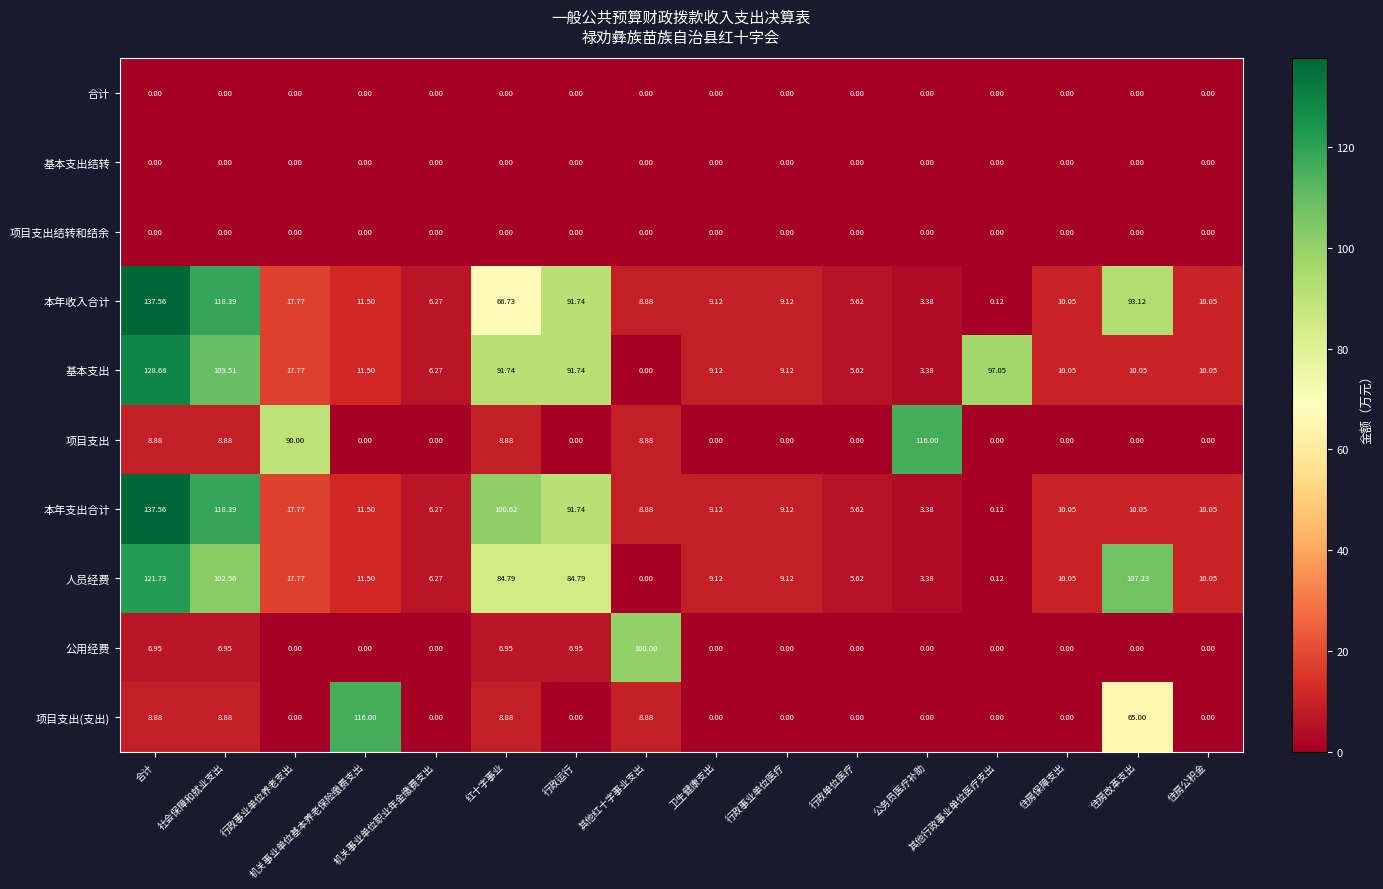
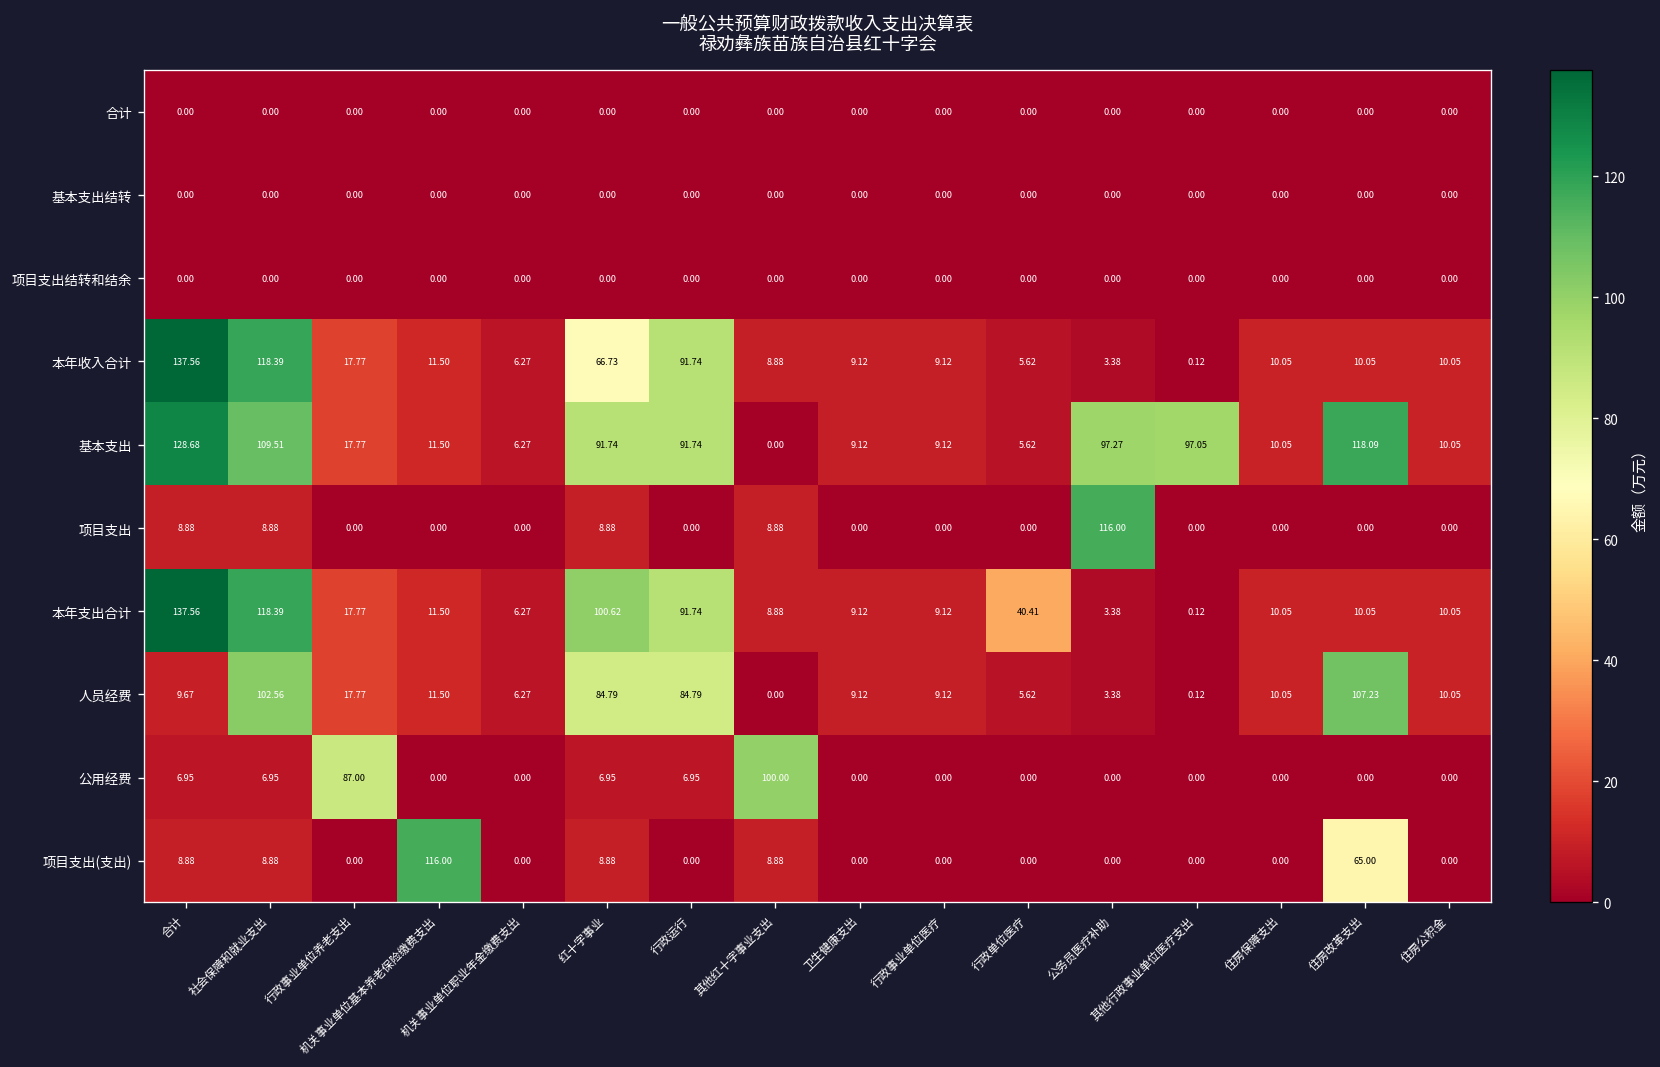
  {
    "合计": {
      "合计": 0.00,
      "社会保障和就业支出": 0.00,
      "行政事业单位养老支出": 0.00,
      "机关事业单位基本养老保险缴费支出": 0.00,
      "机关事业单位职业年金缴费支出": 0.00,
      "红十字事业": 0.00,
      "行政运行": 0.00,
      "其他红十字事业支出": 0.00,
      "卫生健康支出": 0.00,
      "行政事业单位医疗": 0.00,
      "行政单位医疗": 0.00,
      "公务员医疗补助": 0.00,
      "其他行政事业单位医疗支出": 0.00,
      "住房保障支出": 0.00,
      "住房改革支出": 0.00,
      "住房公积金": 0.00
    },
    "基本支出结转": {
      "合计": 0.00,
      "社会保障和就业支出": 0.00,
      "行政事业单位养老支出": 0.00,
      "机关事业单位基本养老保险缴费支出": 0.00,
      "机关事业单位职业年金缴费支出": 0.00,
      "红十字事业": 0.00,
      "行政运行": 0.00,
      "其他红十字事业支出": 0.00,
      "卫生健康支出": 0.00,
      "行政事业单位医疗": 0.00,
      "行政单位医疗": 0.00,
      "公务员医疗补助": 0.00,
      "其他行政事业单位医疗支出": 0.00,
      "住房保障支出": 0.00,
      "住房改革支出": 0.00,
      "住房公积金": 0.00
    },
    "项目支出结转和结余": {
      "合计": 0.00,
      "社会保障和就业支出": 0.00,
      "行政事业单位养老支出": 0.00,
      "机关事业单位基本养老保险缴费支出": 0.00,
      "机关事业单位职业年金缴费支出": 0.00,
      "红十字事业": 0.00,
      "行政运行": 0.00,
      "其他红十字事业支出": 0.00,
      "卫生健康支出": 0.00,
      "行政事业单位医疗": 0.00,
      "行政单位医疗": 0.00,
      "公务员医疗补助": 0.00,
      "其他行政事业单位医疗支出": 0.00,
      "住房保障支出": 0.00,
      "住房改革支出": 0.00,
      "住房公积金": 0.00
    },
    "本年收入合计": {
      "合计": 137.56,
      "社会保障和就业支出": 118.39,
      "行政事业单位养老支出": 17.77,
      "机关事业单位基本养老保险缴费支出": 11.50,
      "机关事业单位职业年金缴费支出": 6.27,
      "红十字事业": 66.73,
      "行政运行": 91.74,
      "其他红十字事业支出": 8.88,
      "卫生健康支出": 9.12,
      "行政事业单位医疗": 9.12,
      "行政单位医疗": 5.62,
      "公务员医疗补助": 3.38,
      "其他行政事业单位医疗支出": 0.12,
      "住房保障支出": 10.05,
-     "住房改革支出": 93.12,
+     "住房改革支出": 10.05,
      "住房公积金": 10.05
    },
    "基本支出": {
      "合计": 128.68,
      "社会保障和就业支出": 109.51,
      "行政事业单位养老支出": 17.77,
      "机关事业单位基本养老保险缴费支出": 11.50,
      "机关事业单位职业年金缴费支出": 6.27,
      "红十字事业": 91.74,
      "行政运行": 91.74,
      "其他红十字事业支出": 0.00,
      "卫生健康支出": 9.12,
      "行政事业单位医疗": 9.12,
      "行政单位医疗": 5.62,
-     "公务员医疗补助": 3.38,
+     "公务员医疗补助": 97.27,
      "其他行政事业单位医疗支出": 97.05,
      "住房保障支出": 10.05,
-     "住房改革支出": 10.05,
+     "住房改革支出": 118.09,
      "住房公积金": 10.05
    },
    "项目支出": {
      "合计": 8.88,
      "社会保障和就业支出": 8.88,
-     "行政事业单位养老支出": 90.00,
+     "行政事业单位养老支出": 0.00,
      "机关事业单位基本养老保险缴费支出": 0.00,
      "机关事业单位职业年金缴费支出": 0.00,
      "红十字事业": 8.88,
      "行政运行": 0.00,
      "其他红十字事业支出": 8.88,
      "卫生健康支出": 0.00,
      "行政事业单位医疗": 0.00,
      "行政单位医疗": 0.00,
      "公务员医疗补助": 116.00,
      "其他行政事业单位医疗支出": 0.00,
      "住房保障支出": 0.00,
      "住房改革支出": 0.00,
      "住房公积金": 0.00
    },
    "本年支出合计": {
      "合计": 137.56,
      "社会保障和就业支出": 118.39,
      "行政事业单位养老支出": 17.77,
      "机关事业单位基本养老保险缴费支出": 11.50,
      "机关事业单位职业年金缴费支出": 6.27,
      "红十字事业": 100.62,
      "行政运行": 91.74,
      "其他红十字事业支出": 8.88,
      "卫生健康支出": 9.12,
      "行政事业单位医疗": 9.12,
-     "行政单位医疗": 5.62,
+     "行政单位医疗": 40.41,
      "公务员医疗补助": 3.38,
      "其他行政事业单位医疗支出": 0.12,
      "住房保障支出": 10.05,
      "住房改革支出": 10.05,
      "住房公积金": 10.05
    },
    "人员经费": {
-     "合计": 121.73,
+     "合计": 9.67,
      "社会保障和就业支出": 102.56,
      "行政事业单位养老支出": 17.77,
      "机关事业单位基本养老保险缴费支出": 11.50,
      "机关事业单位职业年金缴费支出": 6.27,
      "红十字事业": 84.79,
      "行政运行": 84.79,
      "其他红十字事业支出": 0.00,
      "卫生健康支出": 9.12,
      "行政事业单位医疗": 9.12,
      "行政单位医疗": 5.62,
      "公务员医疗补助": 3.38,
      "其他行政事业单位医疗支出": 0.12,
      "住房保障支出": 10.05,
      "住房改革支出": 107.23,
      "住房公积金": 10.05
    },
    "公用经费": {
      "合计": 6.95,
      "社会保障和就业支出": 6.95,
-     "行政事业单位养老支出": 0.00,
+     "行政事业单位养老支出": 87.00,
      "机关事业单位基本养老保险缴费支出": 0.00,
      "机关事业单位职业年金缴费支出": 0.00,
      "红十字事业": 6.95,
      "行政运行": 6.95,
      "其他红十字事业支出": 100.00,
      "卫生健康支出": 0.00,
      "行政事业单位医疗": 0.00,
      "行政单位医疗": 0.00,
      "公务员医疗补助": 0.00,
      "其他行政事业单位医疗支出": 0.00,
      "住房保障支出": 0.00,
      "住房改革支出": 0.00,
      "住房公积金": 0.00
    },
    "项目支出(支出)": {
      "合计": 8.88,
      "社会保障和就业支出": 8.88,
      "行政事业单位养老支出": 0.00,
      "机关事业单位基本养老保险缴费支出": 116.00,
      "机关事业单位职业年金缴费支出": 0.00,
      "红十字事业": 8.88,
      "行政运行": 0.00,
      "其他红十字事业支出": 8.88,
      "卫生健康支出": 0.00,
      "行政事业单位医疗": 0.00,
      "行政单位医疗": 0.00,
      "公务员医疗补助": 0.00,
      "其他行政事业单位医疗支出": 0.00,
      "住房保障支出": 0.00,
      "住房改革支出": 65.00,
      "住房公积金": 0.00
    }
  }
